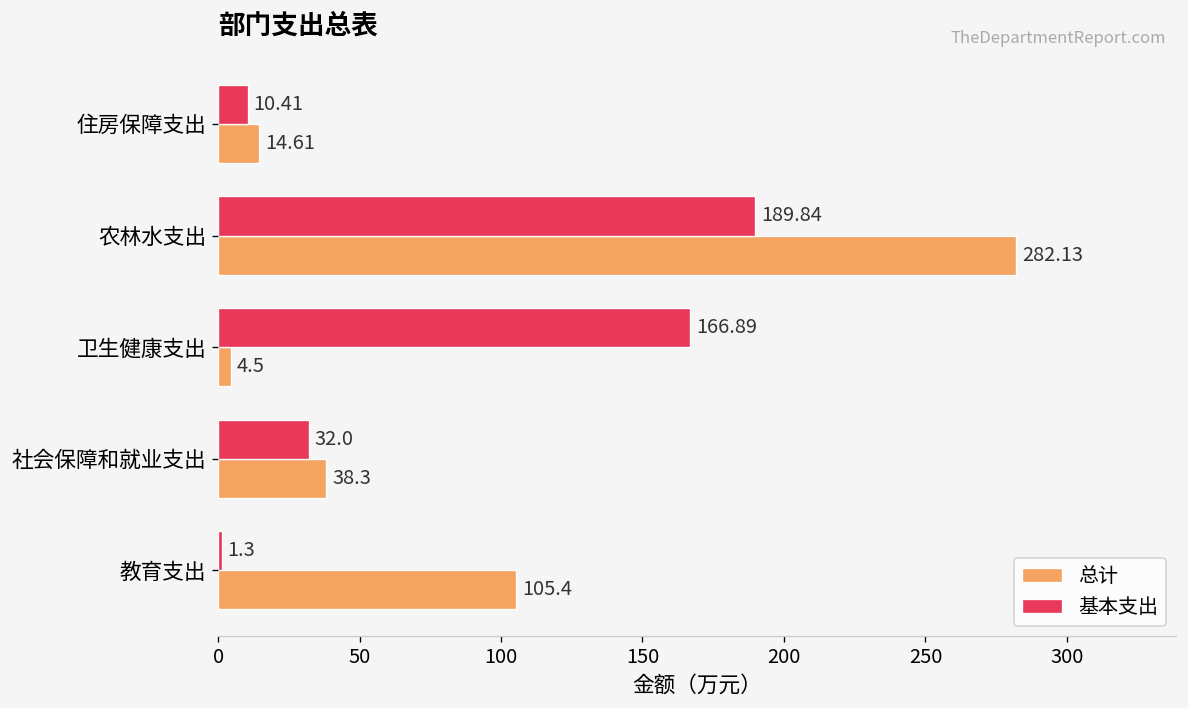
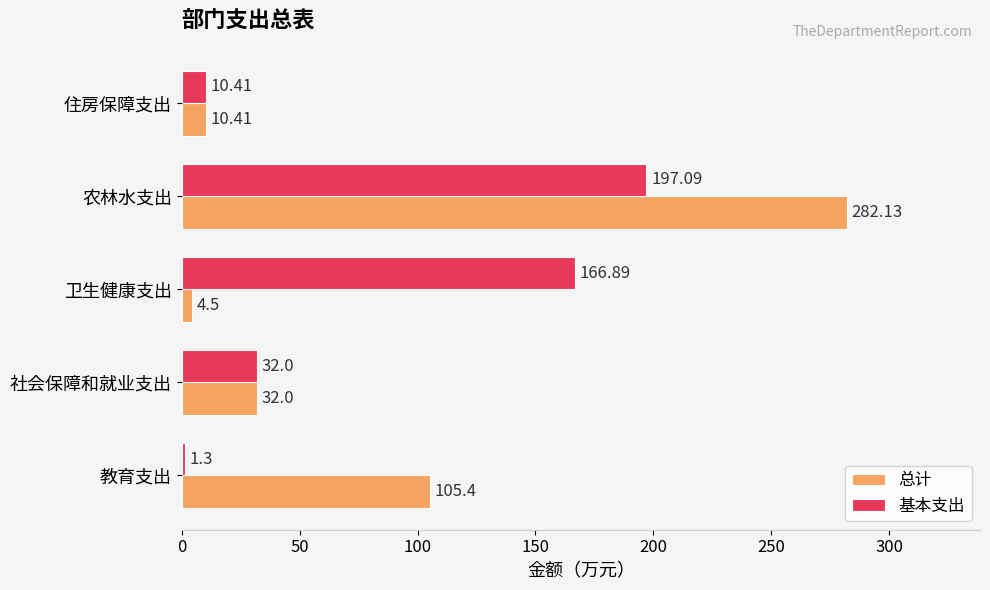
  {
    "总计": {
-     "住房保障支出": 14.61,
+     "住房保障支出": 10.41,
      "农林水支出": 282.13,
      "卫生健康支出": 4.5,
-     "社会保障和就业支出": 38.3,
+     "社会保障和就业支出": 32.0,
      "教育支出": 105.4
    },
    "基本支出": {
      "住房保障支出": 10.41,
-     "农林水支出": 189.84,
+     "农林水支出": 197.09,
      "卫生健康支出": 166.89,
      "社会保障和就业支出": 32.0,
      "教育支出": 1.3
    }
  }
